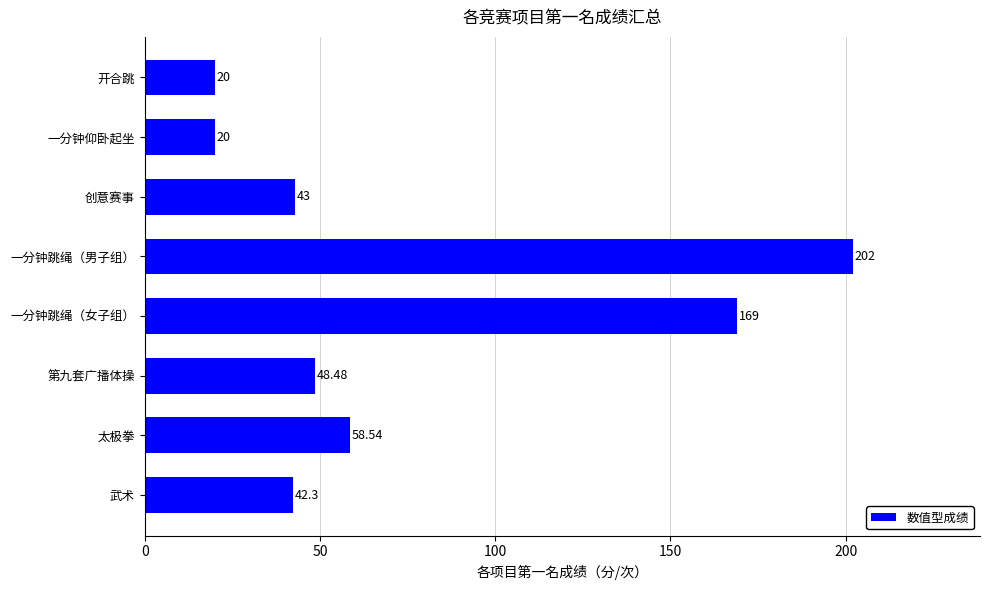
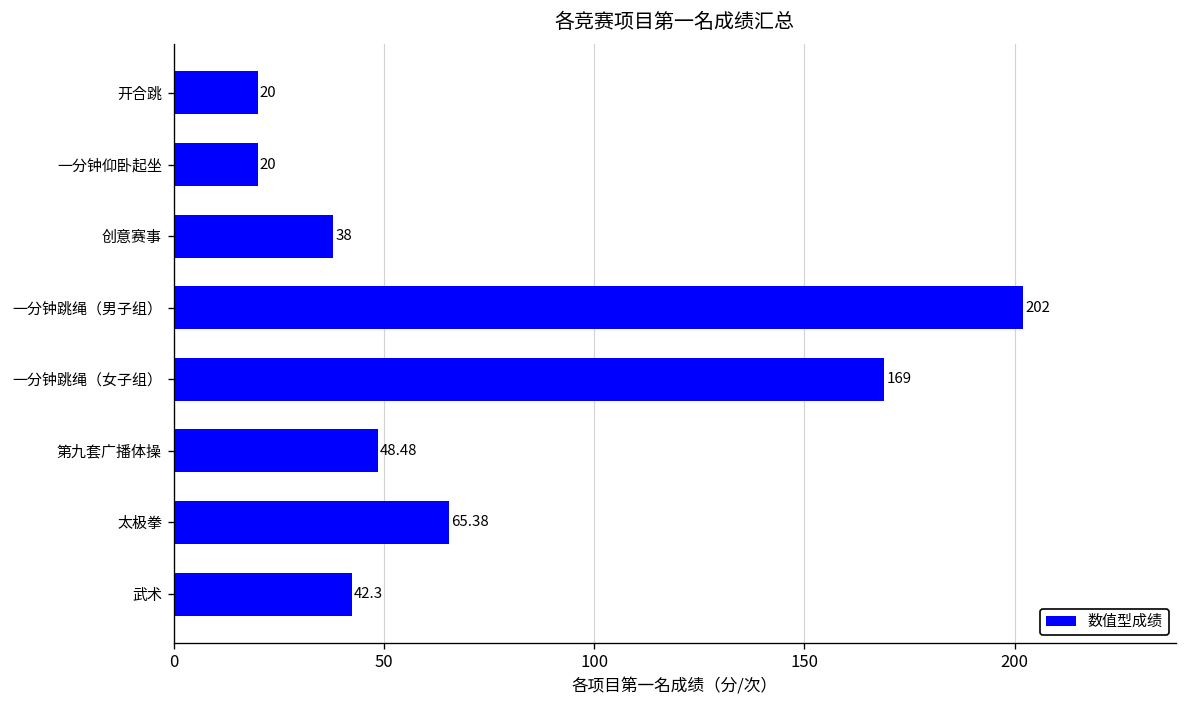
  {
    "开合跳": 20,
    "一分钟仰卧起坐": 20,
-   "创意赛事": 43,
+   "创意赛事": 38,
    "一分钟跳绳（男子组）": 202,
    "一分钟跳绳（女子组）": 169,
    "第九套广播体操": 48.48,
-   "太极拳": 58.54,
+   "太极拳": 65.38,
    "武术": 42.3
  }
